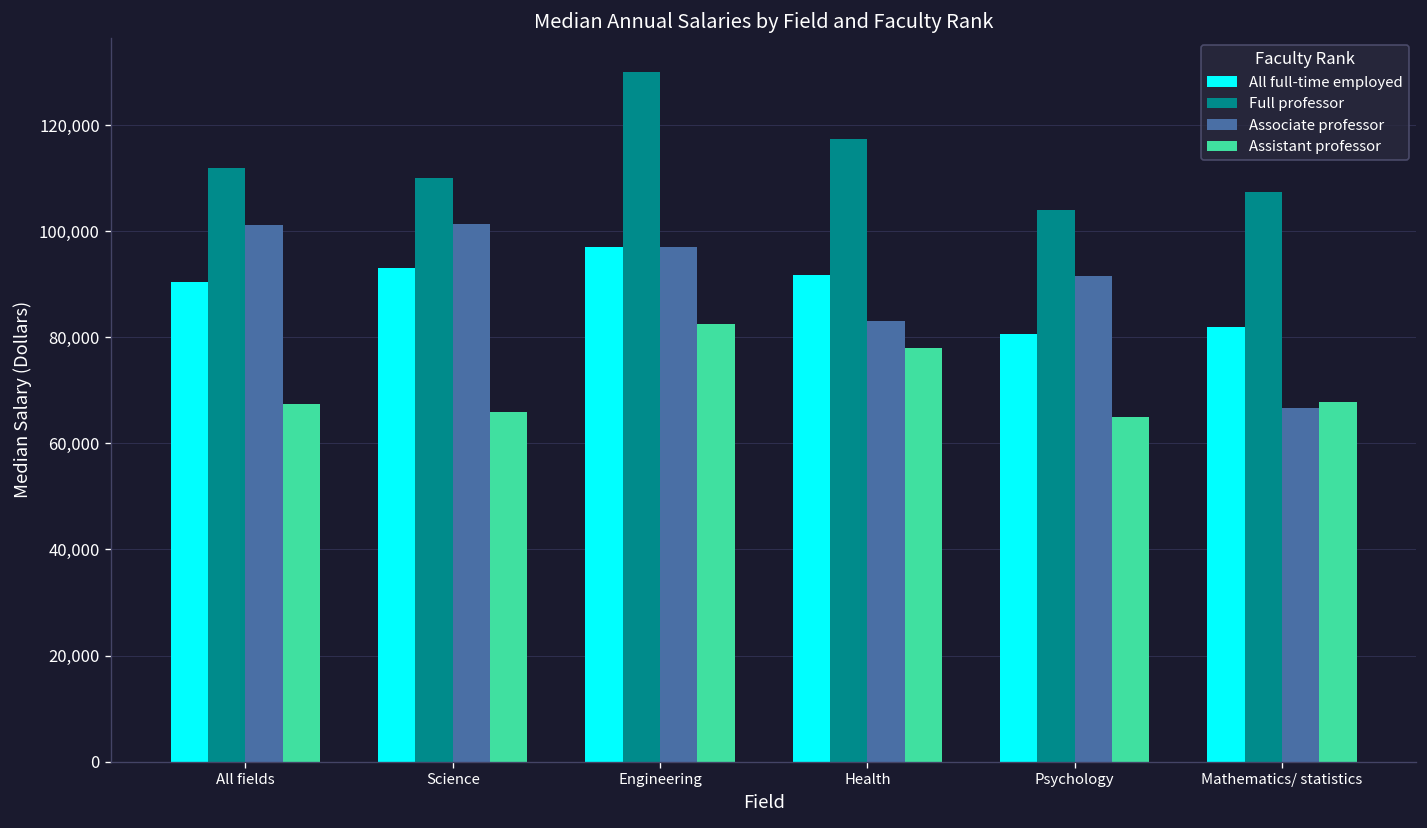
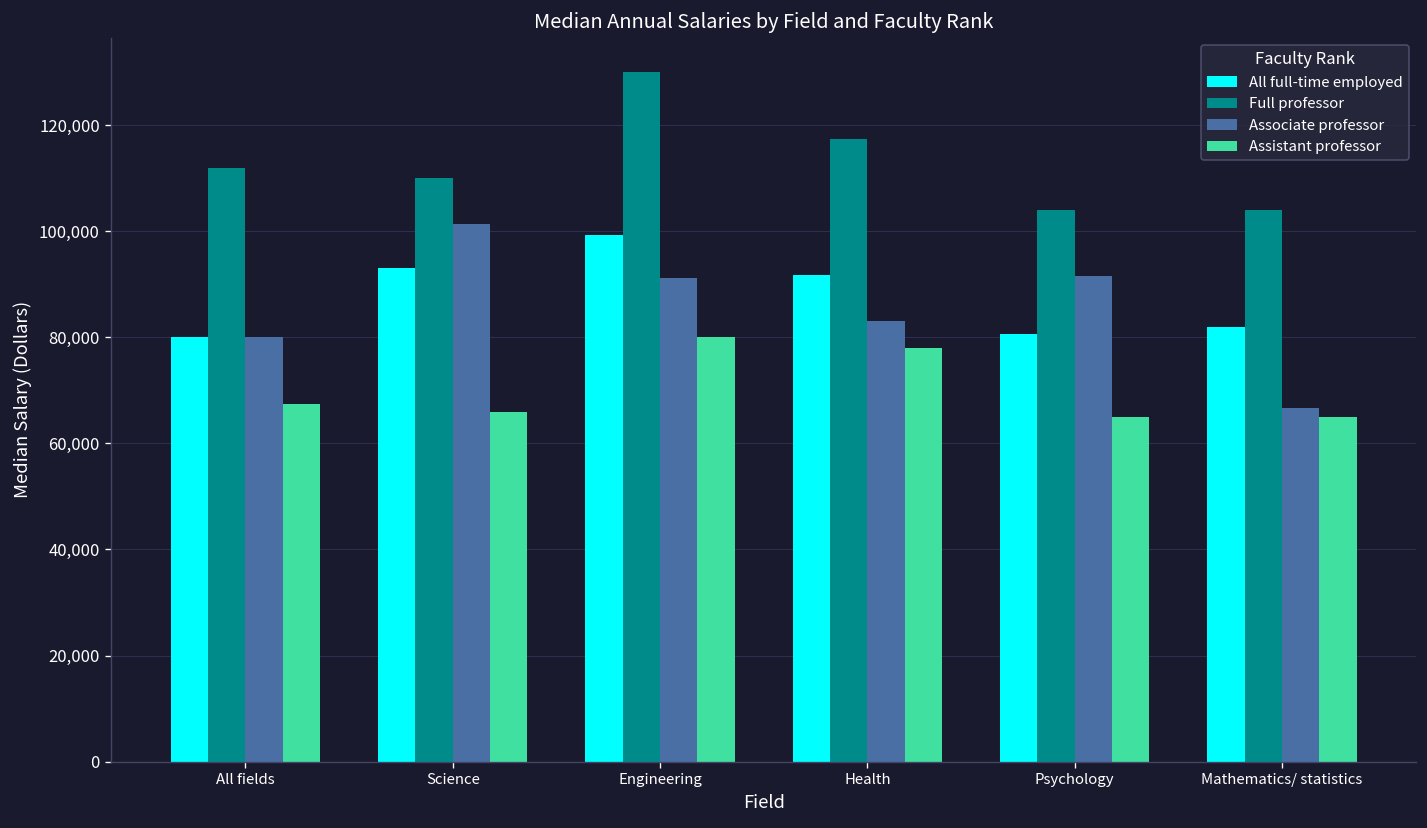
  {
    "All full-time employed": {
-     "All fields": "91,000",
+     "All fields": "80,000",
      "Science": "93,000",
-     "Engineering": "97,000",
+     "Engineering": "99,000",
      "Health": "92,000",
      "Psychology": "81,000",
      "Mathematics/ statistics": "82,000"
    },
    "Full professor": {
      "All fields": "112,000",
      "Science": "110,000",
      "Engineering": "130,000",
      "Health": "117,000",
      "Psychology": "104,000",
-     "Mathematics/ statistics": "107,000"
+     "Mathematics/ statistics": "104,000"
    },
    "Associate professor": {
-     "All fields": "101,000",
+     "All fields": "80,000",
      "Science": "101,000",
-     "Engineering": "97,000",
+     "Engineering": "91,000",
      "Health": "83,000",
      "Psychology": "92,000",
      "Mathematics/ statistics": "67,000"
    },
    "Assistant professor": {
      "All fields": "67,000",
      "Science": "66,000",
-     "Engineering": "83,000",
+     "Engineering": "80,000",
      "Health": "78,000",
      "Psychology": "65,000",
-     "Mathematics/ statistics": "68,000"
+     "Mathematics/ statistics": "65,000"
    }
  }
